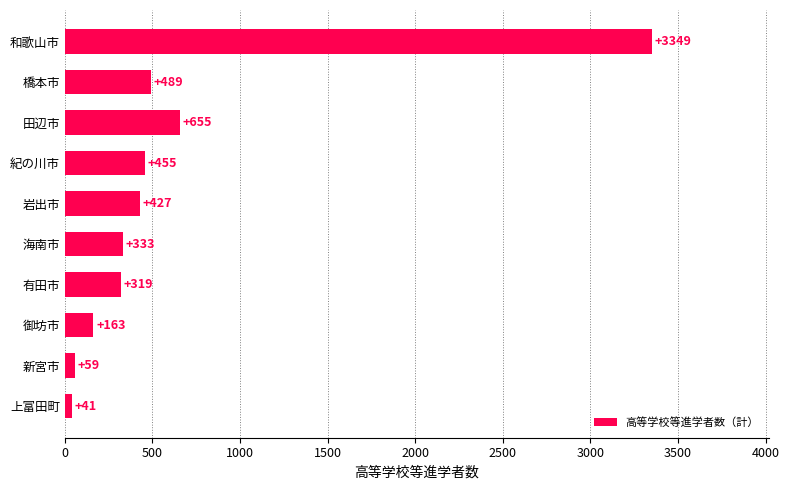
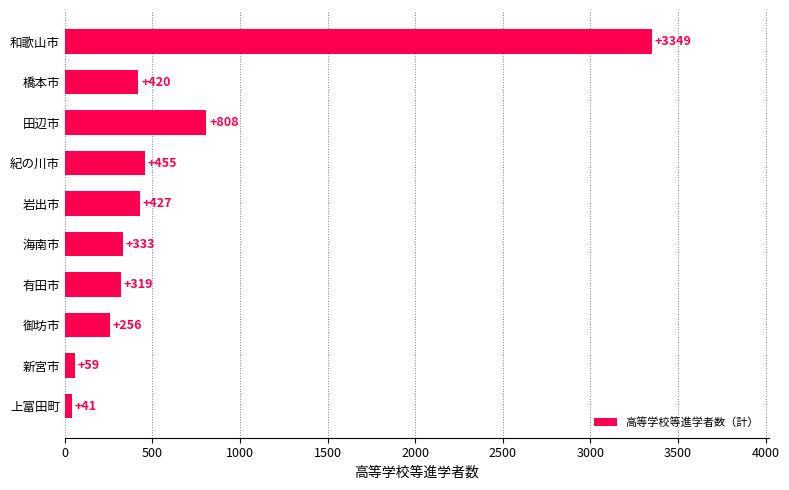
  {
    "和歌山市": "+3349",
-   "橋本市": "+489",
-   "田辺市": "+655",
+   "橋本市": "+420",
+   "田辺市": "+808",
    "紀の川市": "+455",
    "岩出市": "+427",
    "海南市": "+333",
    "有田市": "+319",
-   "御坊市": "+163",
+   "御坊市": "+256",
    "新宮市": "+59",
    "上富田町": "+41"
  }
